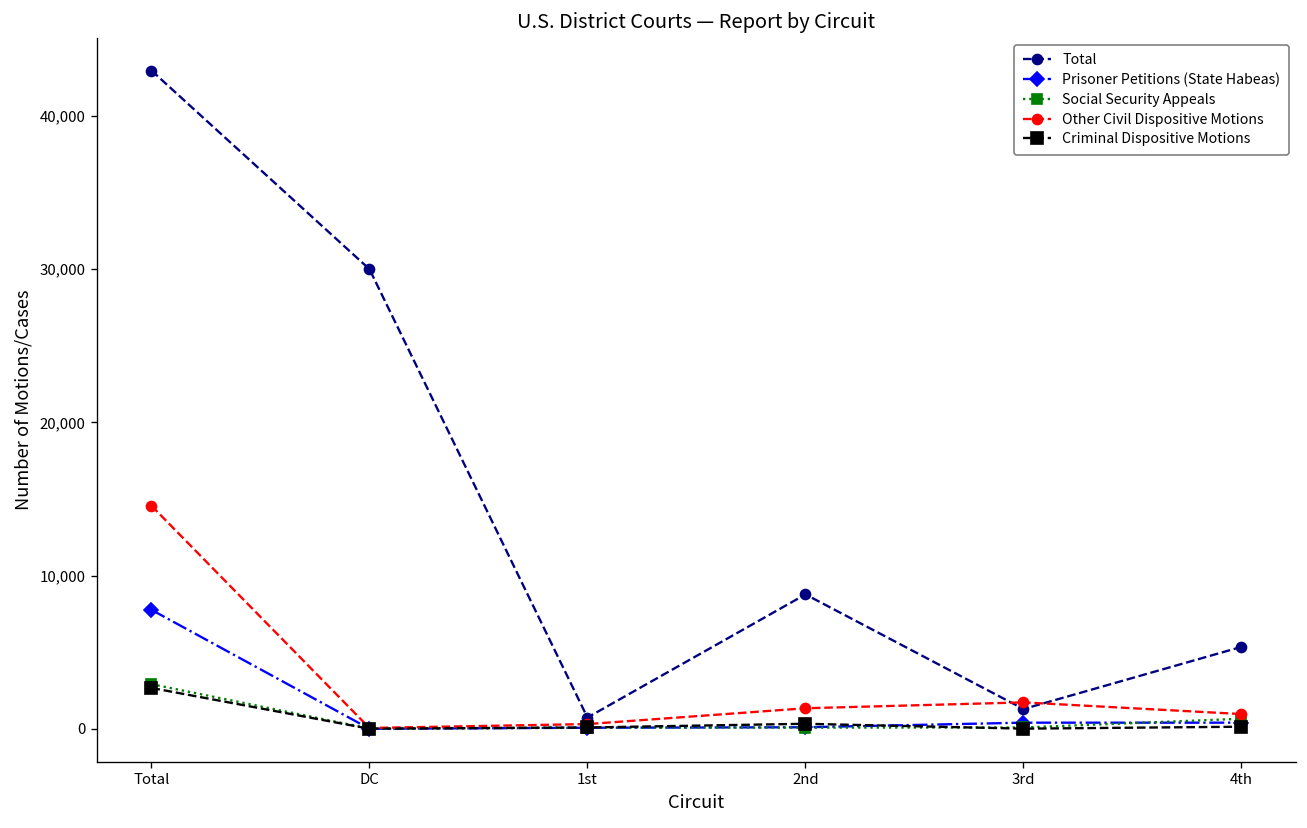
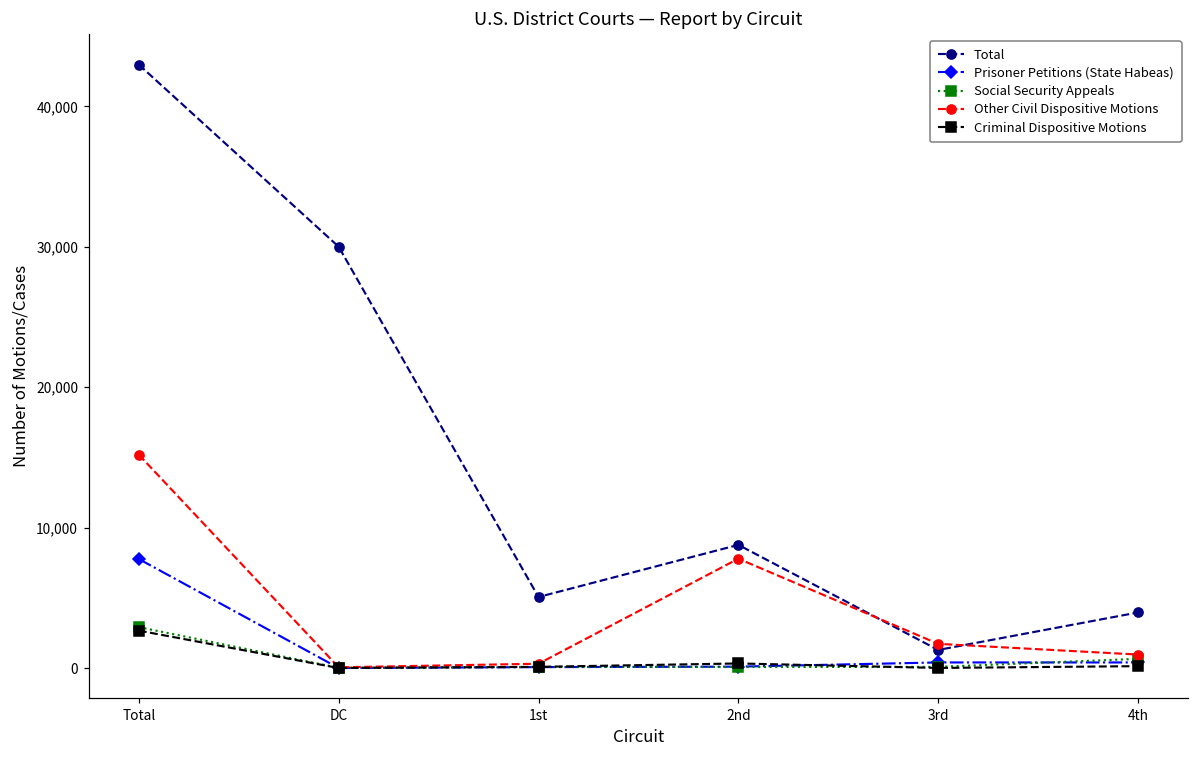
  {
    "Total": {
      "Total": "43,000",
      "DC": "30,000",
-     "1st": "700",
+     "1st": "5,100",
      "2nd": "8,800",
      "3rd": "1,300",
-     "4th": "5,300"
+     "4th": "4,000"
    },
    "Prisoner Petitions (State Habeas)": {
      "Total": "7,800",
      "3rd": "400",
      "4th": "400"
    },
    "Social Security Appeals": {
      "Total": "2,900",
      "4th": "700"
    },
    "Other Civil Dispositive Motions": {
-     "Total": "14,600",
+     "Total": "15,200",
      "1st": "300",
-     "2nd": "1,300",
+     "2nd": "7,800",
      "3rd": "1,700",
      "4th": "1,000"
    },
    "Criminal Dispositive Motions": {
      "Total": "2,700",
      "2nd": "300",
      "4th": "100"
    }
  }
